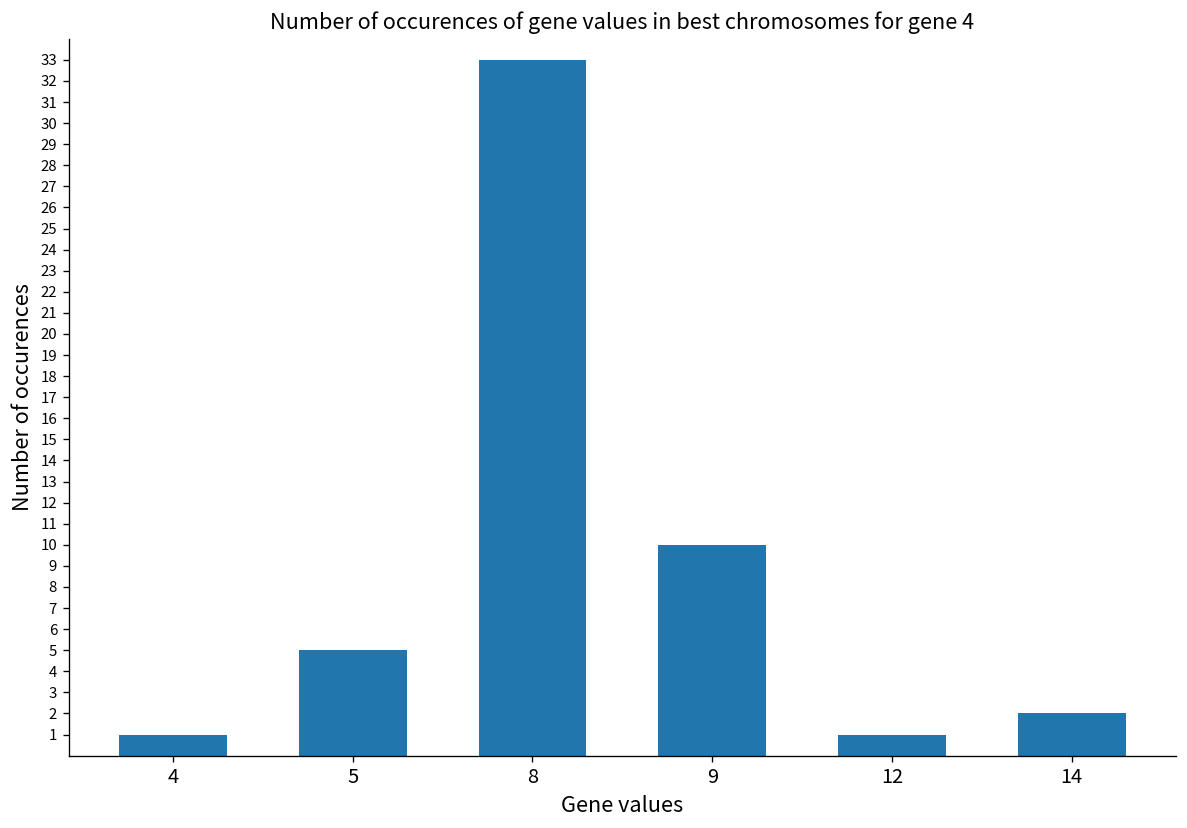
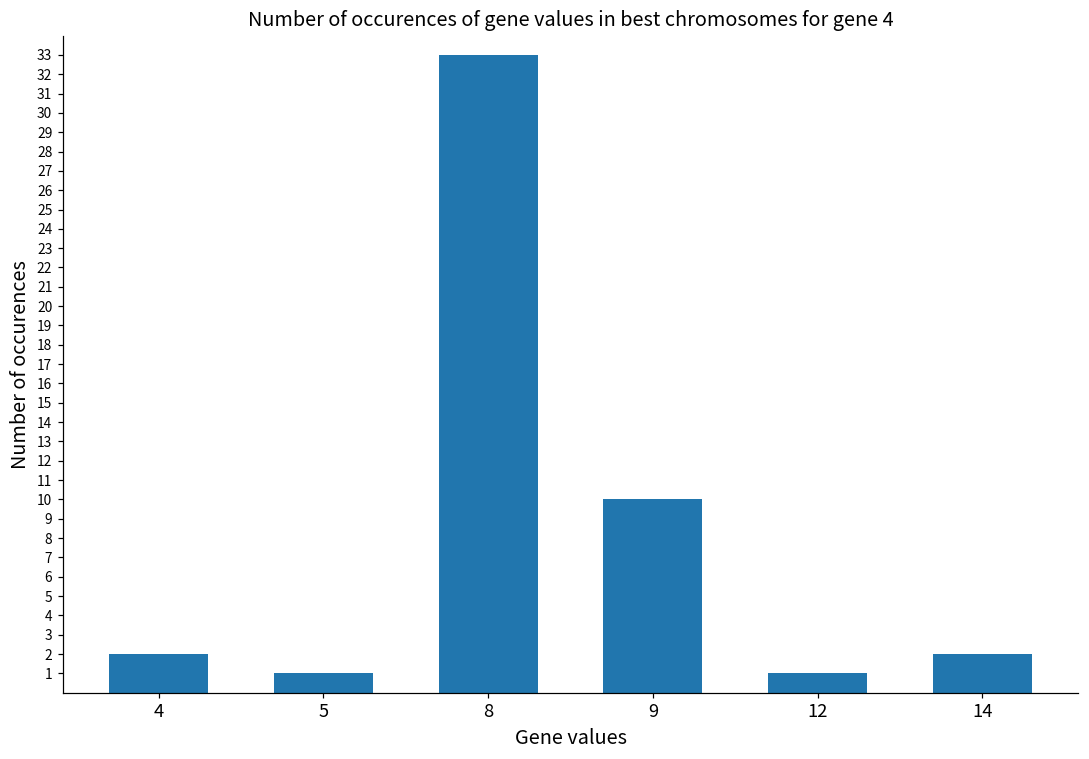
  {
-   "4": 1,
-   "5": 5,
+   "4": 2,
+   "5": 1,
    "8": 33,
    "9": 10,
    "12": 1,
    "14": 2
  }
